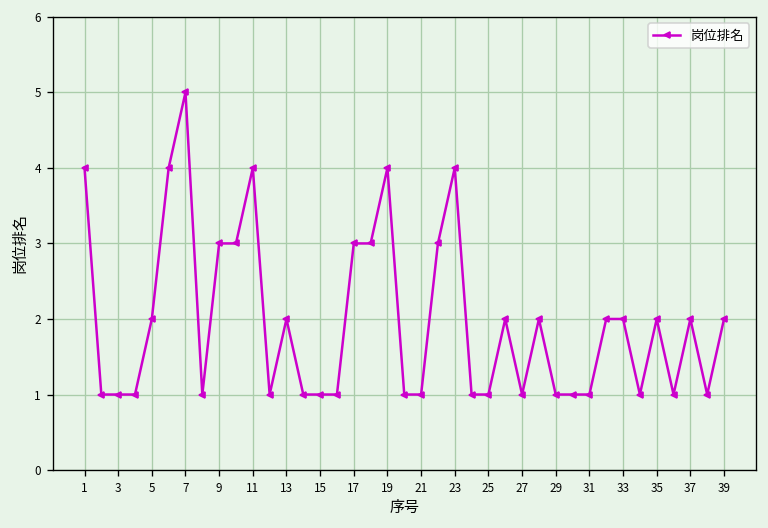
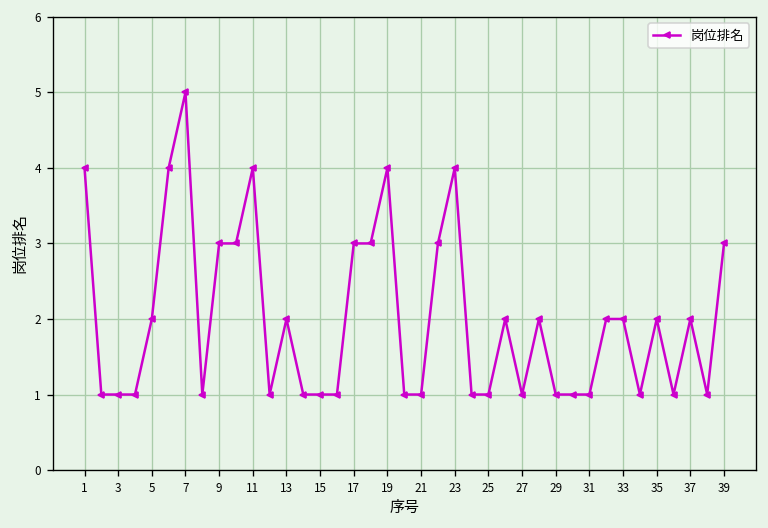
  {
    "1": 4,
    "3": 1,
    "5": 2,
    "7": 5,
    "9": 3,
    "11": 4,
    "13": 2,
    "15": 1,
    "17": 3,
    "19": 4,
    "21": 1,
    "23": 4,
    "25": 1,
    "27": 1,
    "29": 1,
    "31": 1,
    "33": 2,
    "35": 2,
    "37": 2,
-   "39": 2
+   "39": 3
  }
